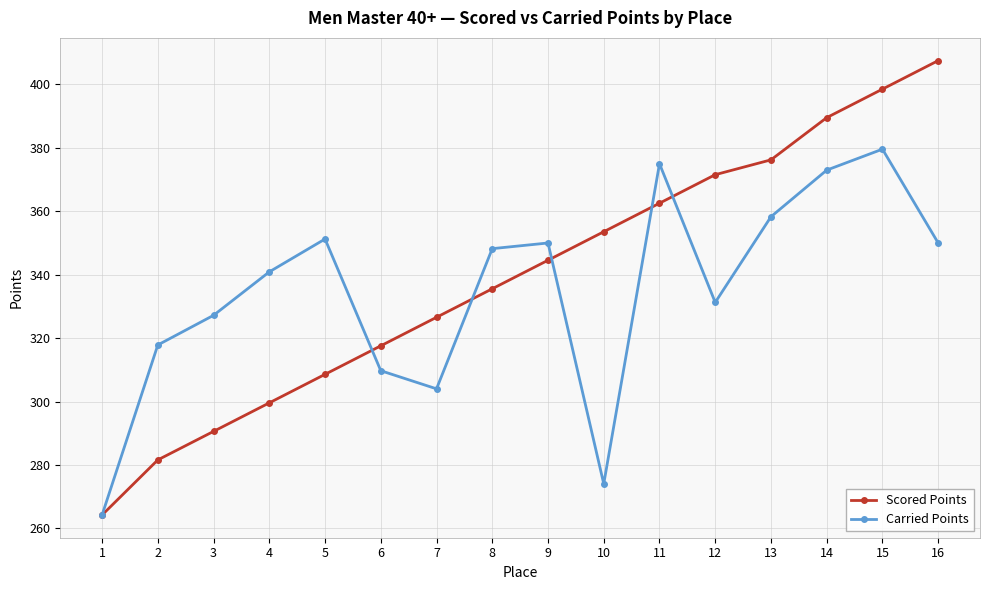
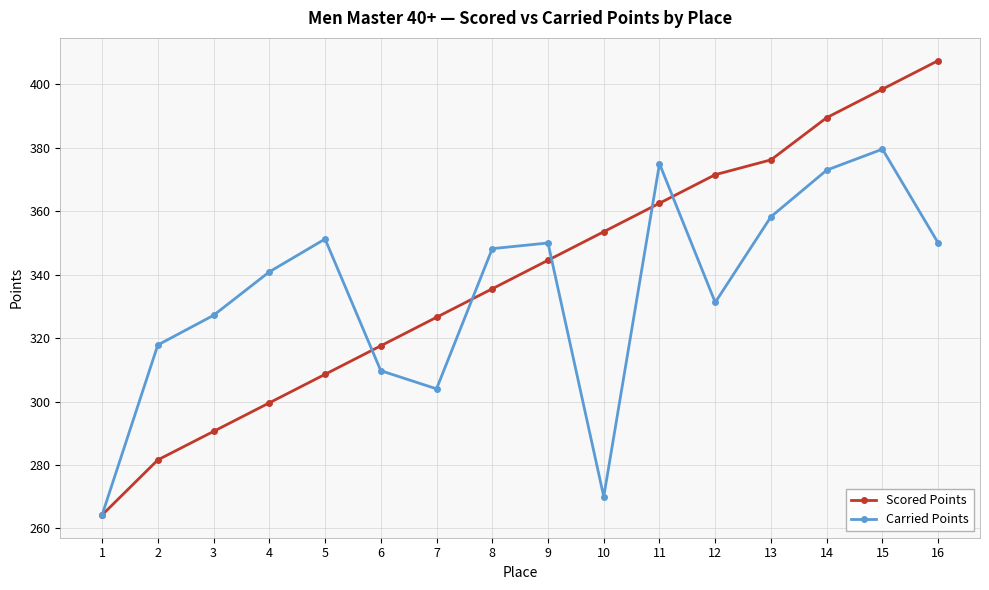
  {
    "Scored Points": {
      "2": 282,
      "3": 291,
      "4": 300,
      "5": 309,
      "6": 318,
      "7": 327,
      "8": 336,
      "9": 345,
      "10": 354,
      "11": 363,
      "12": 372,
      "13": 376,
      "14": 390,
      "15": 399,
      "16": 408
    },
    "Carried Points": {
      "2": 318,
      "3": 327,
      "4": 341,
      "5": 351,
      "6": 310,
      "7": 304,
      "8": 348,
      "9": 350,
-     "10": 274,
+     "10": 270,
      "11": 375,
      "12": 331,
      "13": 358,
      "14": 373,
      "15": 380,
      "16": 350
    }
  }
